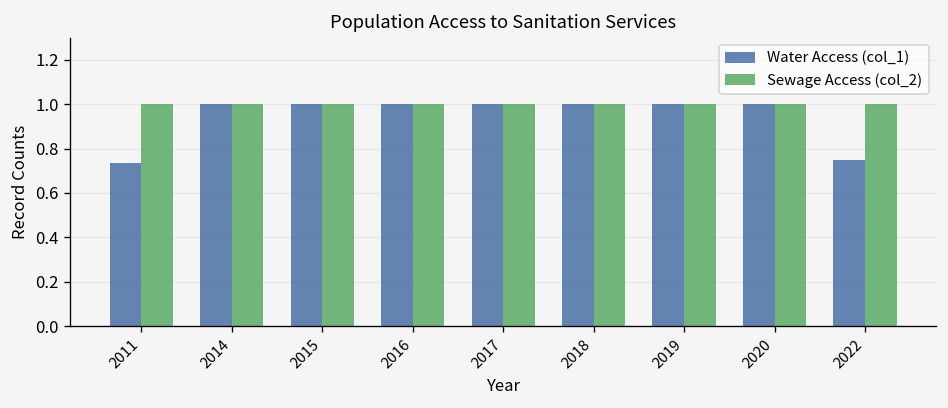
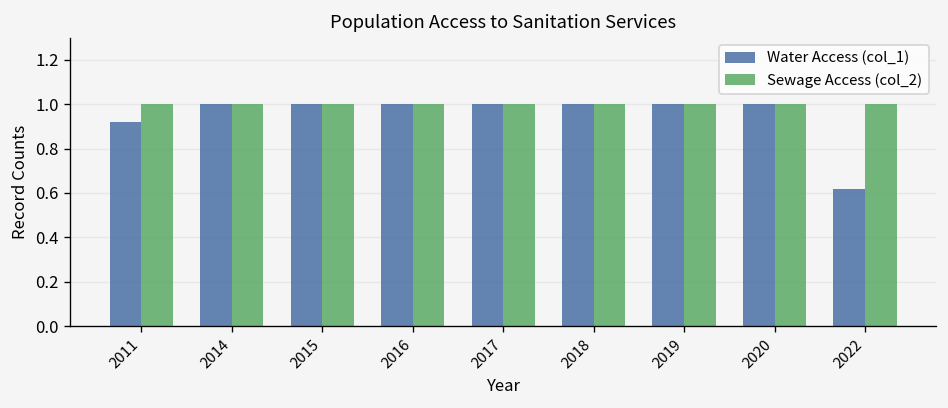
  {
    "Water Access (col_1)": {
-     "2011": 0.74,
+     "2011": 0.92,
      "2014": 1.00,
      "2015": 1.00,
      "2016": 1.00,
      "2017": 1.00,
      "2018": 1.00,
      "2019": 1.00,
      "2020": 1.00,
-     "2022": 0.75
+     "2022": 0.62
    },
    "Sewage Access (col_2)": {
      "2011": 1.00,
      "2014": 1.00,
      "2015": 1.00,
      "2016": 1.00,
      "2017": 1.00,
      "2018": 1.00,
      "2019": 1.00,
      "2020": 1.00,
      "2022": 1.00
    }
  }
